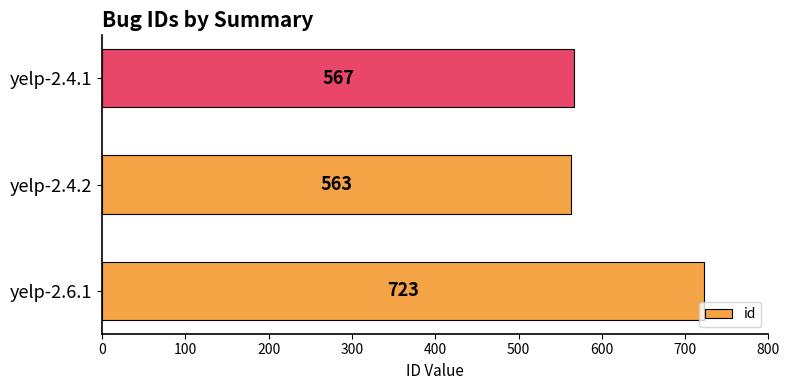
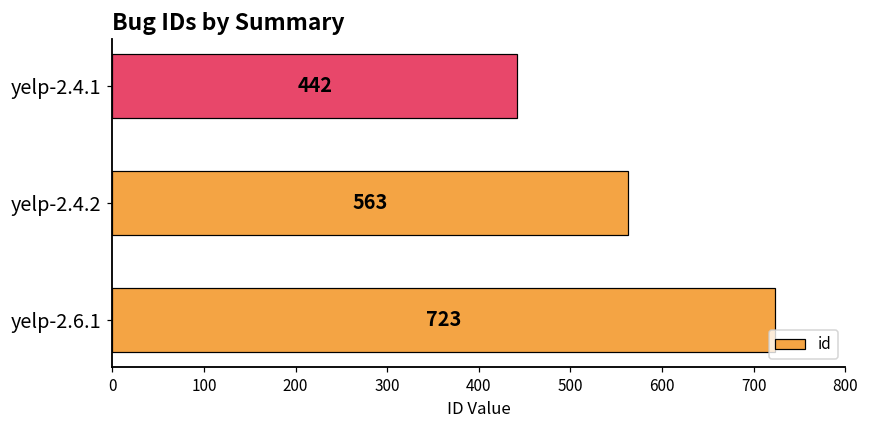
  {
-   "yelp-2.4.1": 567,
+   "yelp-2.4.1": 442,
    "yelp-2.4.2": 563,
    "yelp-2.6.1": 723
  }
